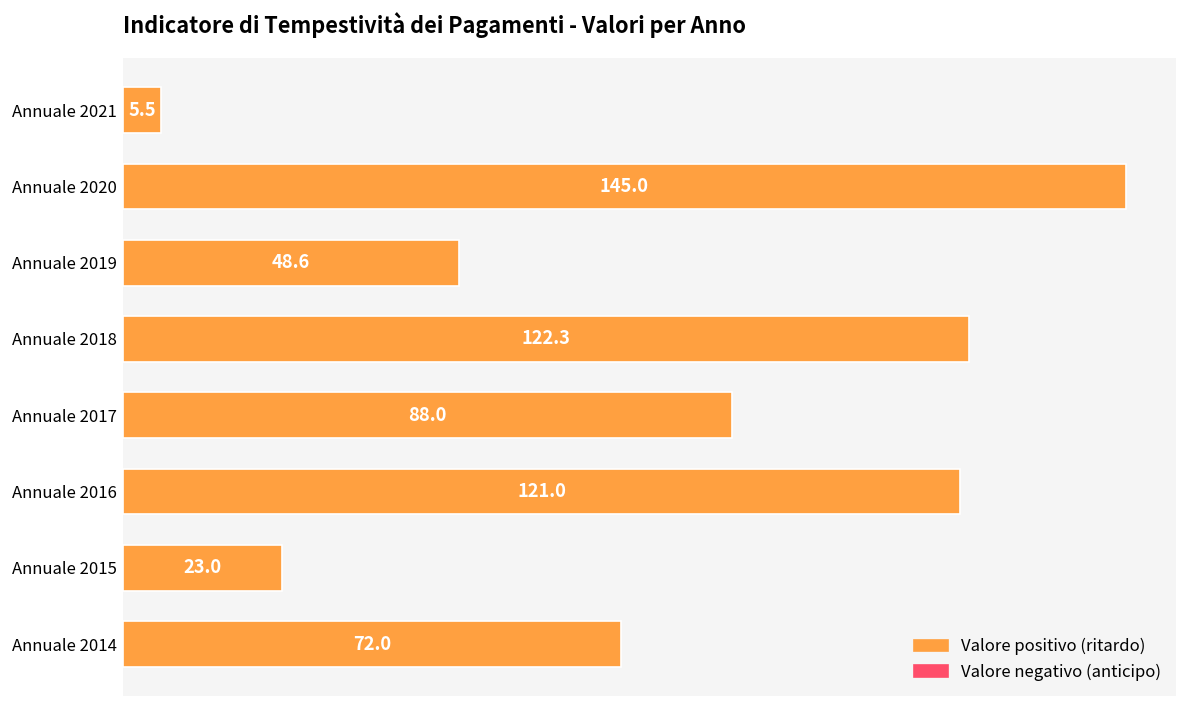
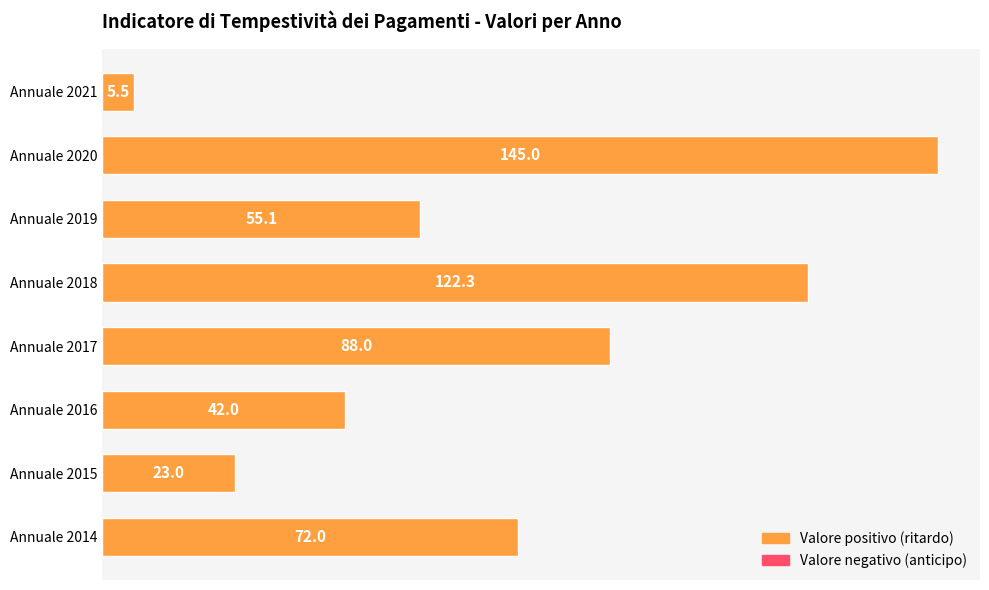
  {
    "Annuale 2021": 5.5,
    "Annuale 2020": 145.0,
-   "Annuale 2019": 48.6,
+   "Annuale 2019": 55.1,
    "Annuale 2018": 122.3,
    "Annuale 2017": 88.0,
-   "Annuale 2016": 121.0,
+   "Annuale 2016": 42.0,
    "Annuale 2015": 23.0,
    "Annuale 2014": 72.0
  }
